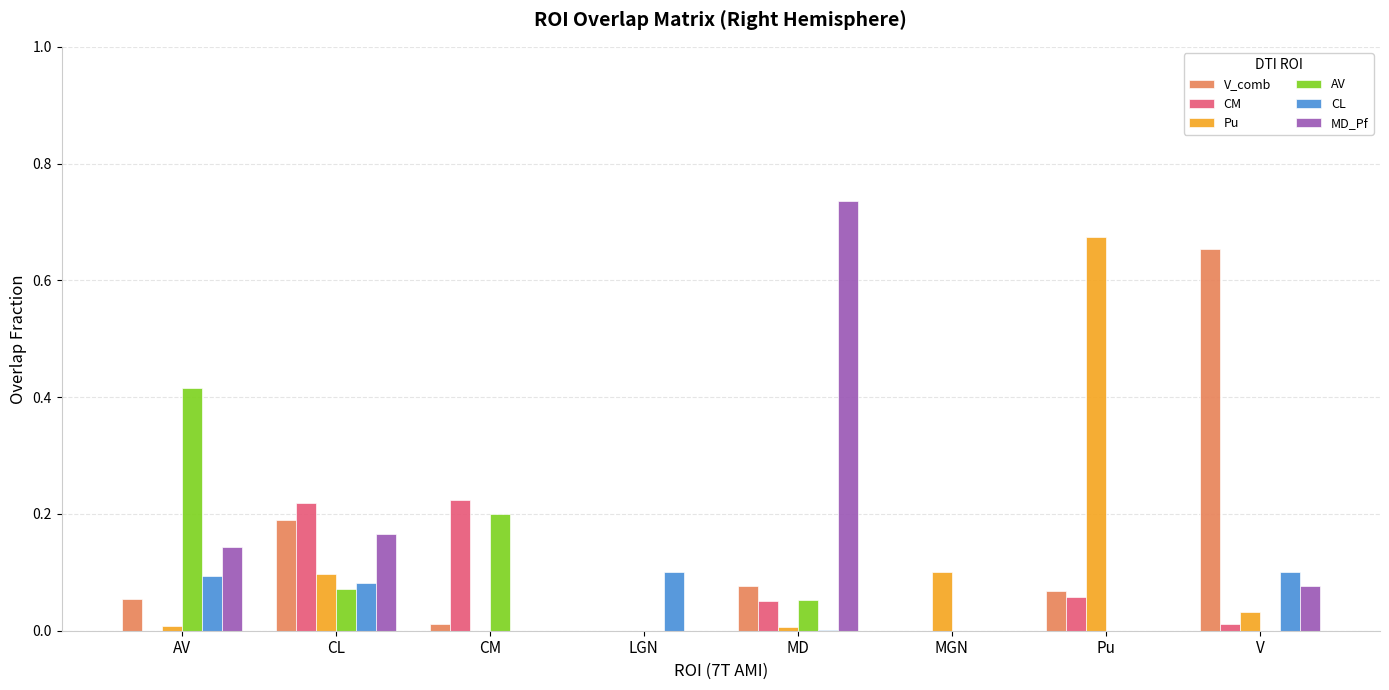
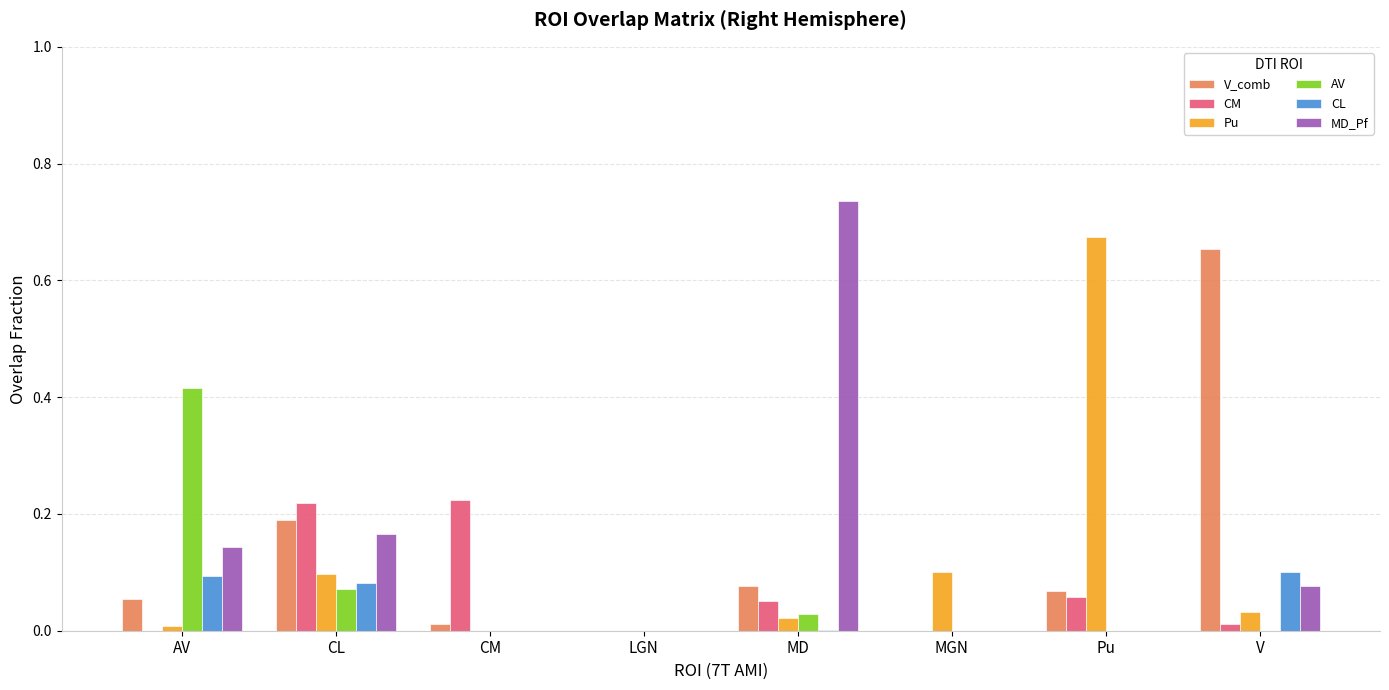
  {
    "Pu": {
      "AV": 0.01,
      "CL": 0.10,
      "CM": 0.00,
      "LGN": 0.00,
-     "MD": 0.01,
+     "MD": 0.02,
      "MGN": 0.10,
      "Pu": 0.67,
      "V": 0.03
    },
    "AV": {
      "AV": 0.42,
      "CL": 0.07,
-     "CM": 0.2,
+     "CM": 0.0,
      "LGN": 0.00,
-     "MD": 0.05,
+     "MD": 0.03,
      "MGN": 0.00,
      "Pu": 0.00,
      "V": 0.00
    },
    "CL": {
      "AV": 0.09,
      "CL": 0.08,
      "CM": 0.0,
-     "LGN": 0.1,
+     "LGN": 0.0,
      "MGN": 0.0,
      "Pu": 0.0,
      "V": 0.1
    },
    "MD_Pf": {
      "AV": 0.14,
      "CL": 0.17,
      "CM": 0.00,
      "LGN": 0.00,
      "MD": 0.74,
      "MGN": 0.00,
      "Pu": 0.00,
      "V": 0.08
    }
  }
